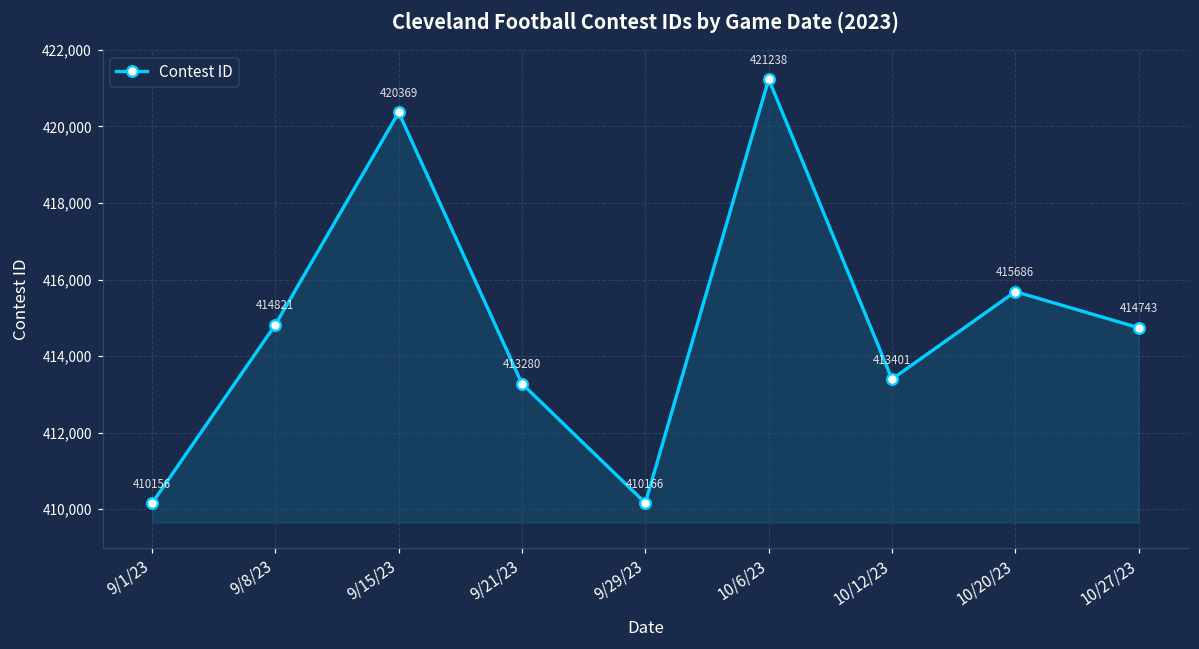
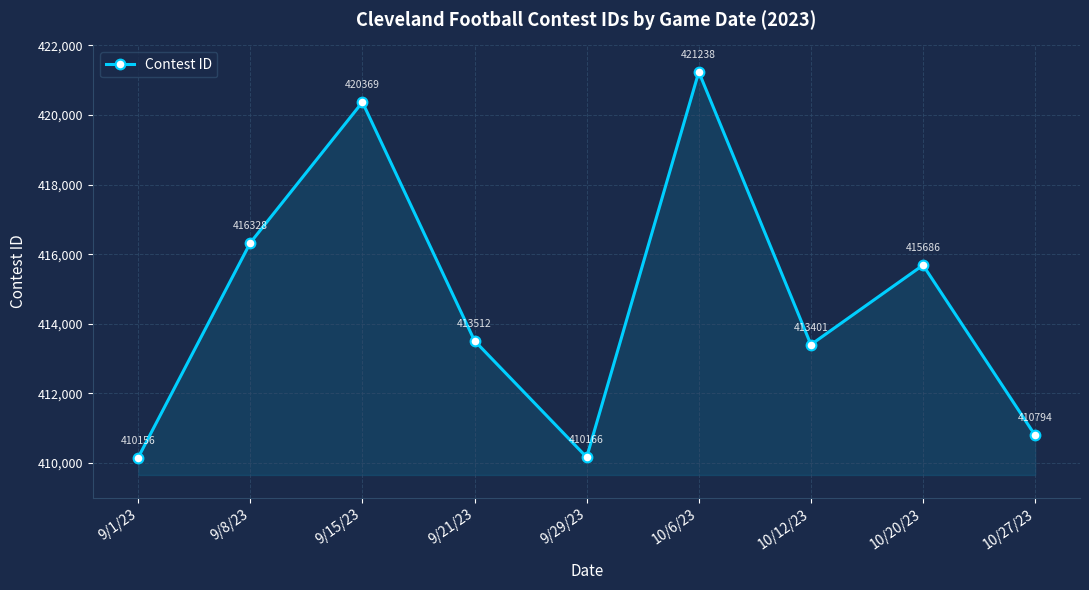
  {
    "9/1/23": 410156,
-   "9/8/23": 414821,
+   "9/8/23": 416328,
    "9/15/23": 420369,
-   "9/21/23": 413280,
+   "9/21/23": 413512,
    "9/29/23": 410166,
    "10/6/23": 421238,
    "10/12/23": 413401,
    "10/20/23": 415686,
-   "10/27/23": 414743
+   "10/27/23": 410794
  }
